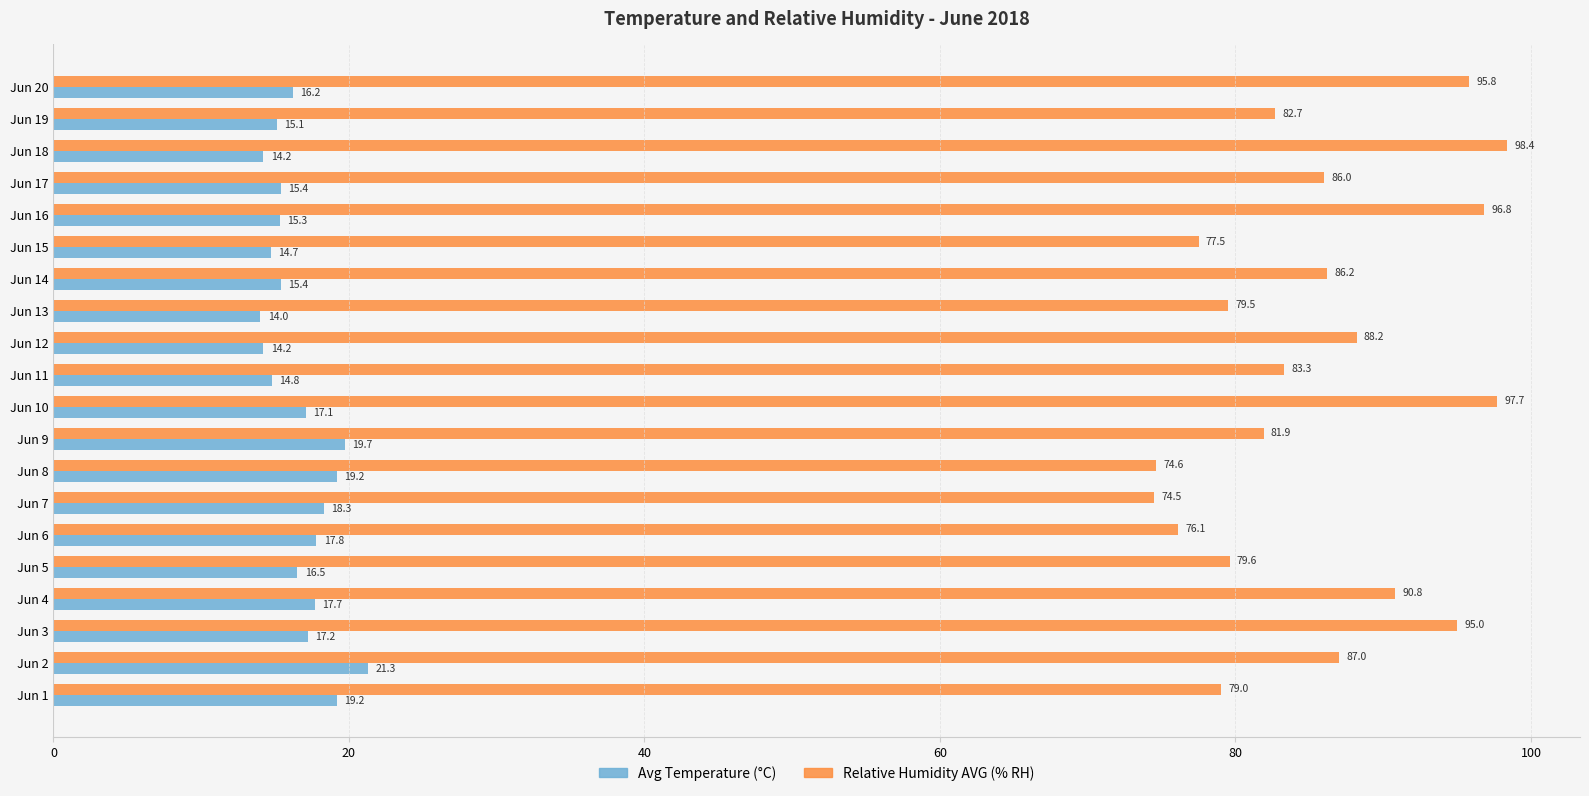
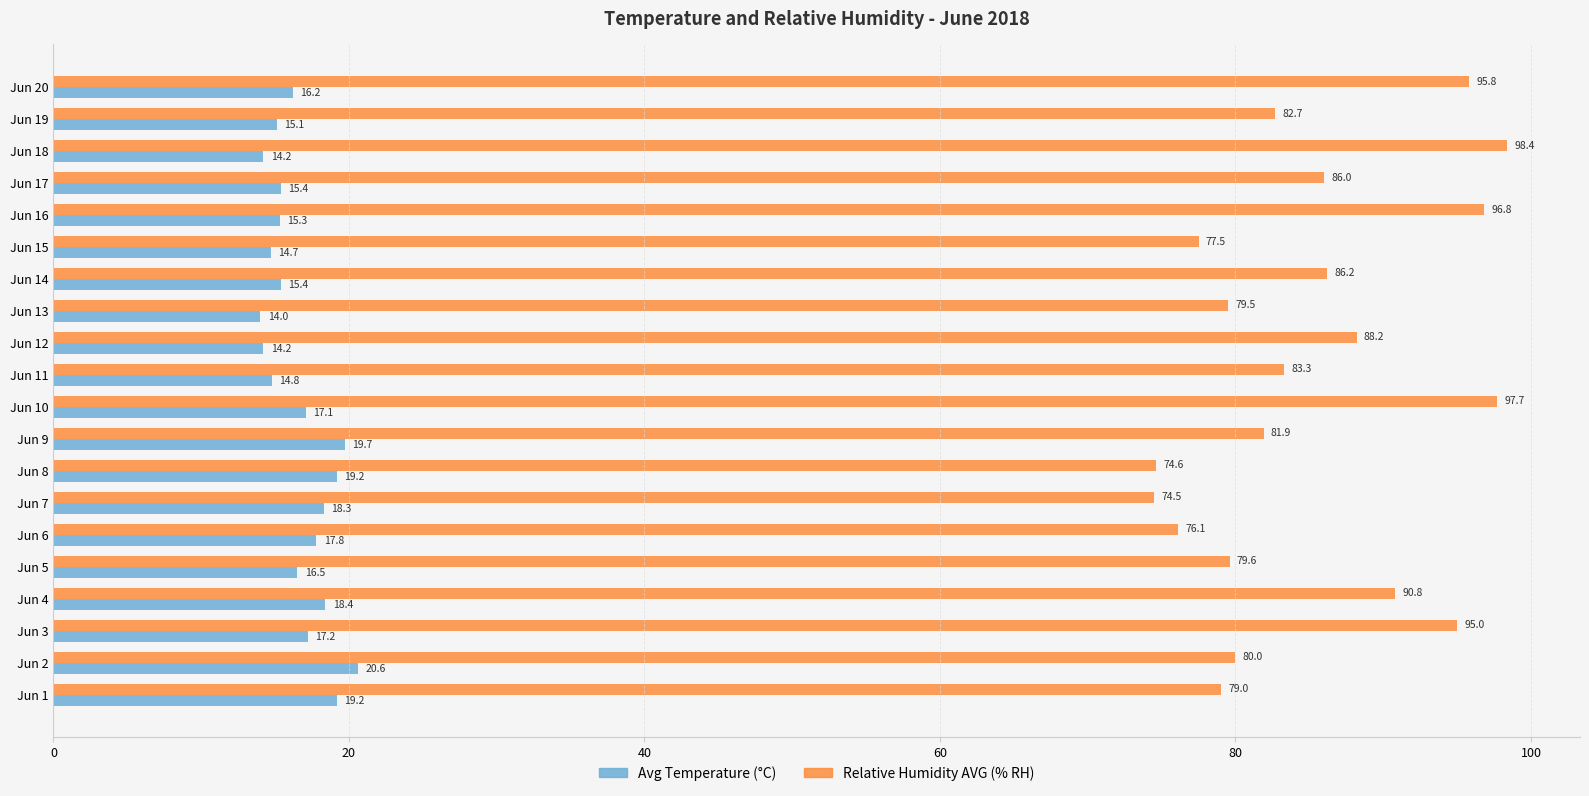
  {
    "Avg Temperature (°C)": {
      "Jun 20": 16.2,
      "Jun 19": 15.1,
      "Jun 18": 14.2,
      "Jun 17": 15.4,
      "Jun 16": 15.3,
      "Jun 15": 14.7,
      "Jun 14": 15.4,
      "Jun 13": 14.0,
      "Jun 12": 14.2,
      "Jun 11": 14.8,
      "Jun 10": 17.1,
      "Jun 9": 19.7,
      "Jun 8": 19.2,
      "Jun 7": 18.3,
      "Jun 6": 17.8,
      "Jun 5": 16.5,
-     "Jun 4": 17.7,
+     "Jun 4": 18.4,
      "Jun 3": 17.2,
-     "Jun 2": 21.3,
+     "Jun 2": 20.6,
      "Jun 1": 19.2
    },
    "Relative Humidity AVG (% RH)": {
      "Jun 20": 95.8,
      "Jun 19": 82.7,
      "Jun 18": 98.4,
      "Jun 17": 86.0,
      "Jun 16": 96.8,
      "Jun 15": 77.5,
      "Jun 14": 86.2,
      "Jun 13": 79.5,
      "Jun 12": 88.2,
      "Jun 11": 83.3,
      "Jun 10": 97.7,
      "Jun 9": 81.9,
      "Jun 8": 74.6,
      "Jun 7": 74.5,
      "Jun 6": 76.1,
      "Jun 5": 79.6,
      "Jun 4": 90.8,
      "Jun 3": 95.0,
-     "Jun 2": 87.0,
+     "Jun 2": 80.0,
      "Jun 1": 79.0
    }
  }
